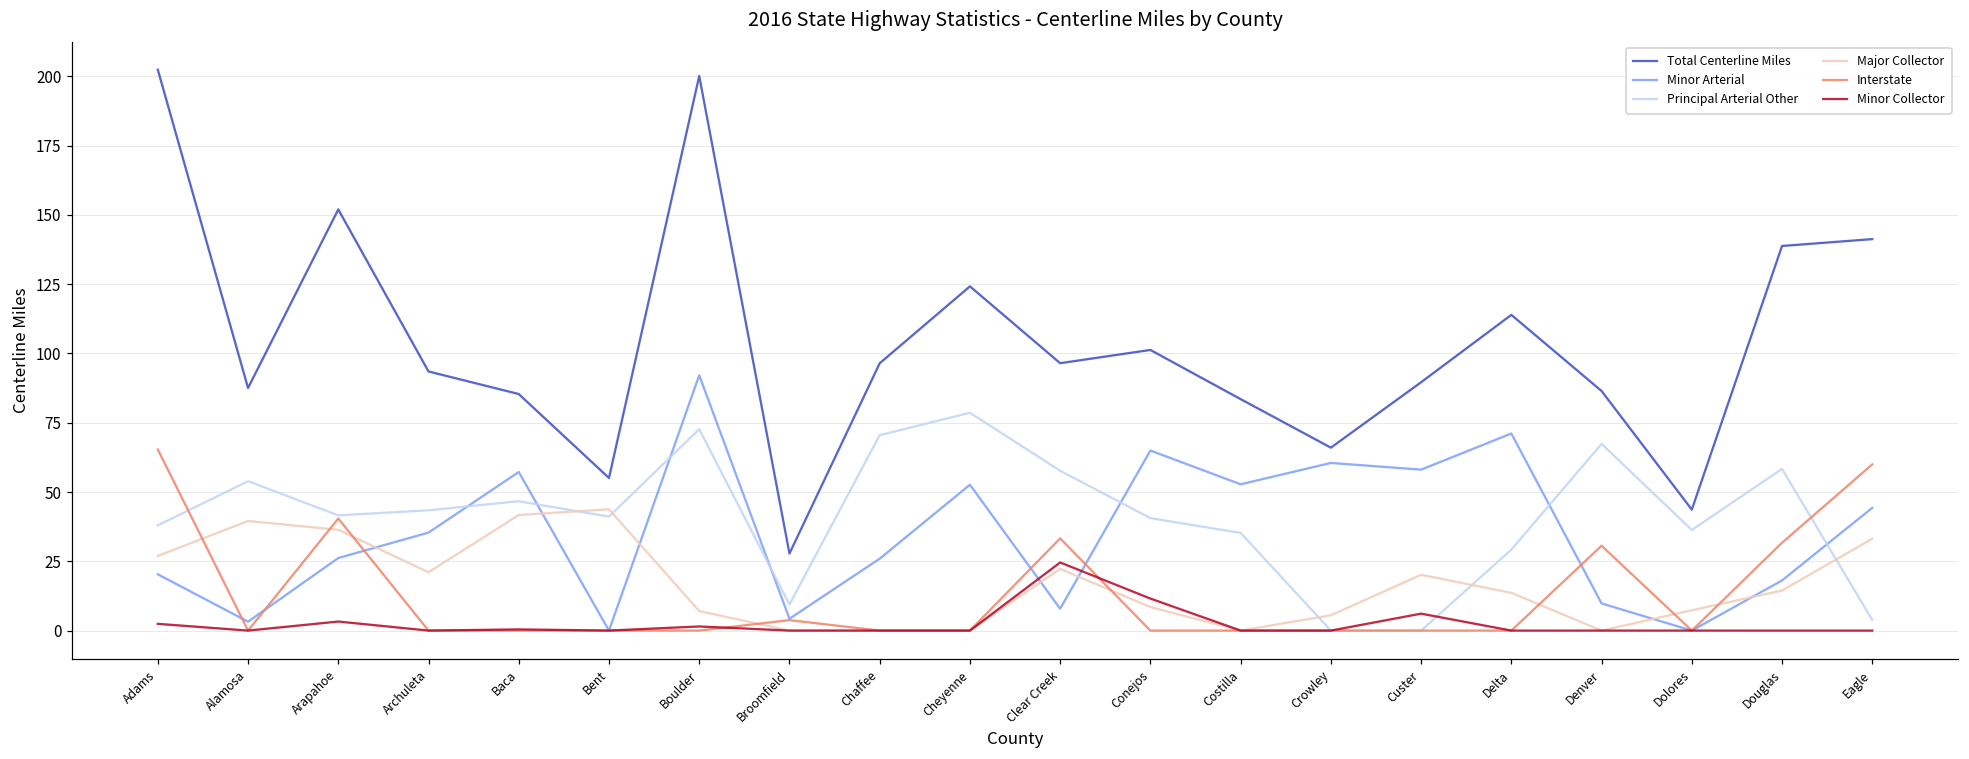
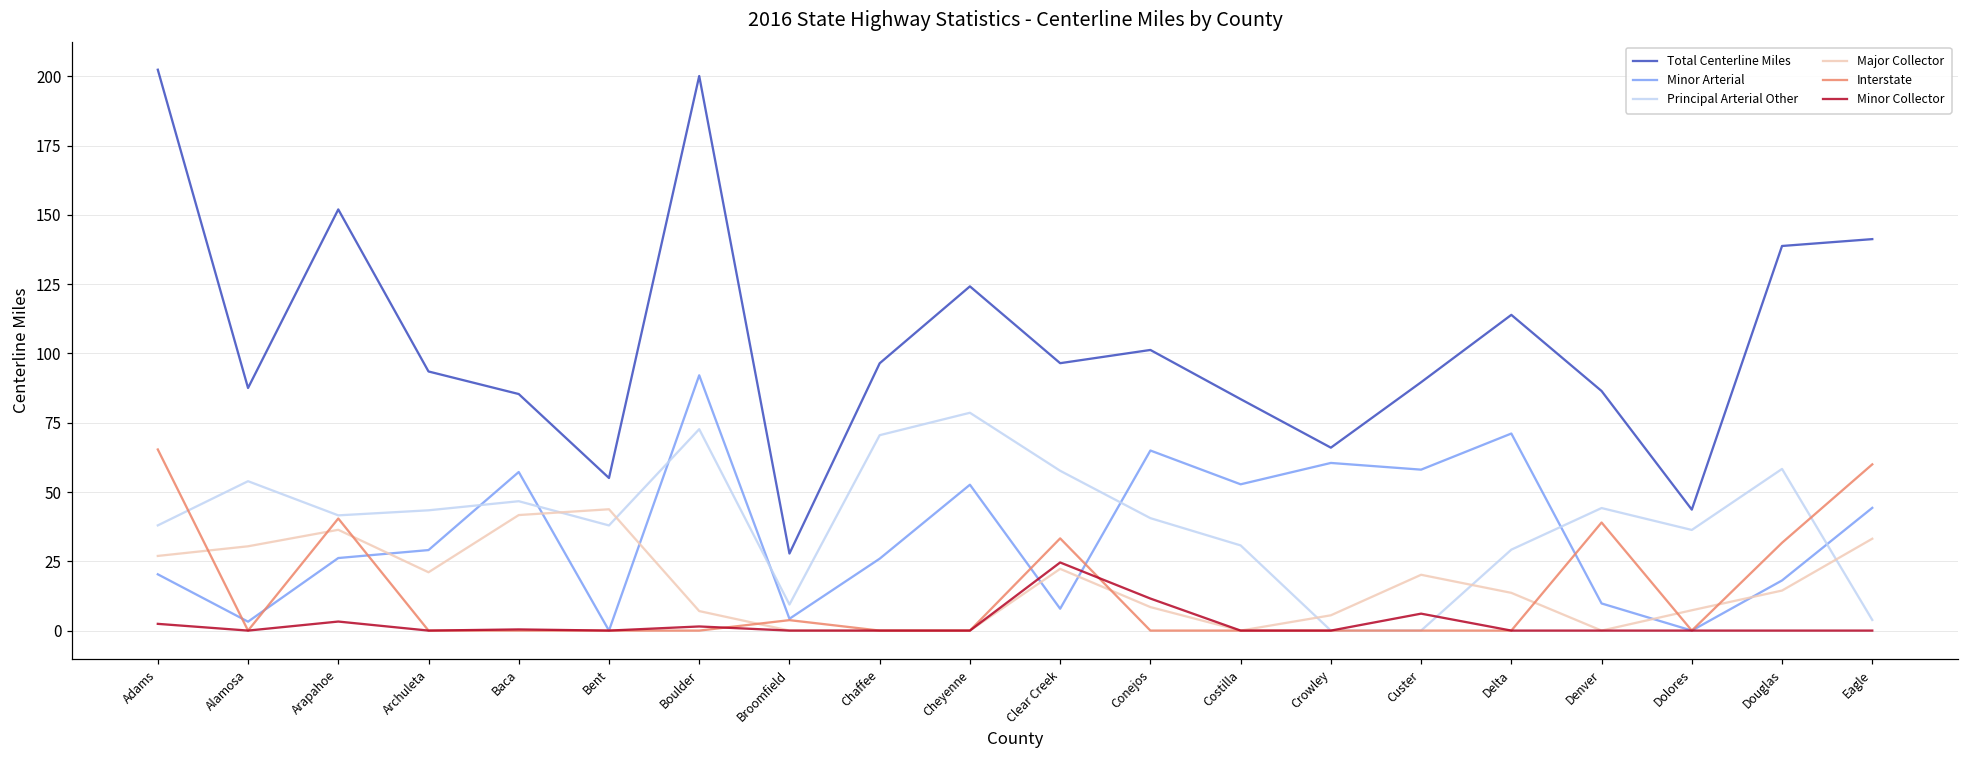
  {
    "Total Centerline Miles": {
      "Adams": 202,
      "Alamosa": 88,
      "Arapahoe": 152,
      "Archuleta": 93,
      "Baca": 85,
      "Bent": 55,
      "Boulder": 200,
      "Broomfield": 28,
      "Chaffee": 96,
      "Cheyenne": 124,
      "Clear Creek": 96,
      "Conejos": 101,
      "Costilla": 84,
      "Crowley": 66,
      "Custer": 90,
      "Delta": 114,
      "Denver": 86,
      "Dolores": 44,
      "Douglas": 139,
      "Eagle": 141
    },
    "Minor Arterial": {
      "Adams": 20,
      "Alamosa": 3,
      "Arapahoe": 26,
-     "Archuleta": 35,
+     "Archuleta": 29,
      "Baca": 57,
      "Boulder": 92,
      "Chaffee": 26,
      "Cheyenne": 53,
      "Clear Creek": 8,
      "Conejos": 65,
      "Costilla": 53,
      "Crowley": 60,
      "Custer": 58,
      "Delta": 71,
      "Denver": 10,
      "Douglas": 18,
      "Eagle": 44
    },
    "Principal Arterial Other": {
      "Adams": 38,
      "Alamosa": 54,
      "Arapahoe": 42,
      "Archuleta": 43,
      "Baca": 47,
-     "Bent": 41,
+     "Bent": 38,
      "Boulder": 73,
      "Broomfield": 9,
      "Chaffee": 71,
      "Cheyenne": 79,
      "Clear Creek": 58,
      "Conejos": 41,
-     "Costilla": 35,
+     "Costilla": 31,
      "Delta": 29,
-     "Denver": 67,
+     "Denver": 44,
      "Dolores": 36,
      "Douglas": 58,
      "Eagle": 4
    },
    "Major Collector": {
      "Adams": 27,
-     "Alamosa": 40,
+     "Alamosa": 30,
      "Arapahoe": 36,
      "Archuleta": 21,
      "Baca": 42,
      "Bent": 44,
      "Boulder": 7,
      "Clear Creek": 22,
      "Conejos": 8,
      "Crowley": 6,
      "Custer": 20,
      "Delta": 14,
      "Dolores": 7,
      "Douglas": 14,
      "Eagle": 33
    },
    "Interstate": {
      "Adams": 65,
      "Arapahoe": 40,
      "Boulder": 0,
      "Clear Creek": 33,
      "Conejos": 0,
-     "Denver": 31,
+     "Denver": 39,
      "Douglas": 32,
      "Eagle": 60
    },
    "Minor Collector": {
      "Adams": 2,
      "Arapahoe": 3,
      "Boulder": 1,
      "Clear Creek": 25,
      "Conejos": 12,
      "Custer": 6,
      "Douglas": 0,
      "Eagle": 0
    }
  }
